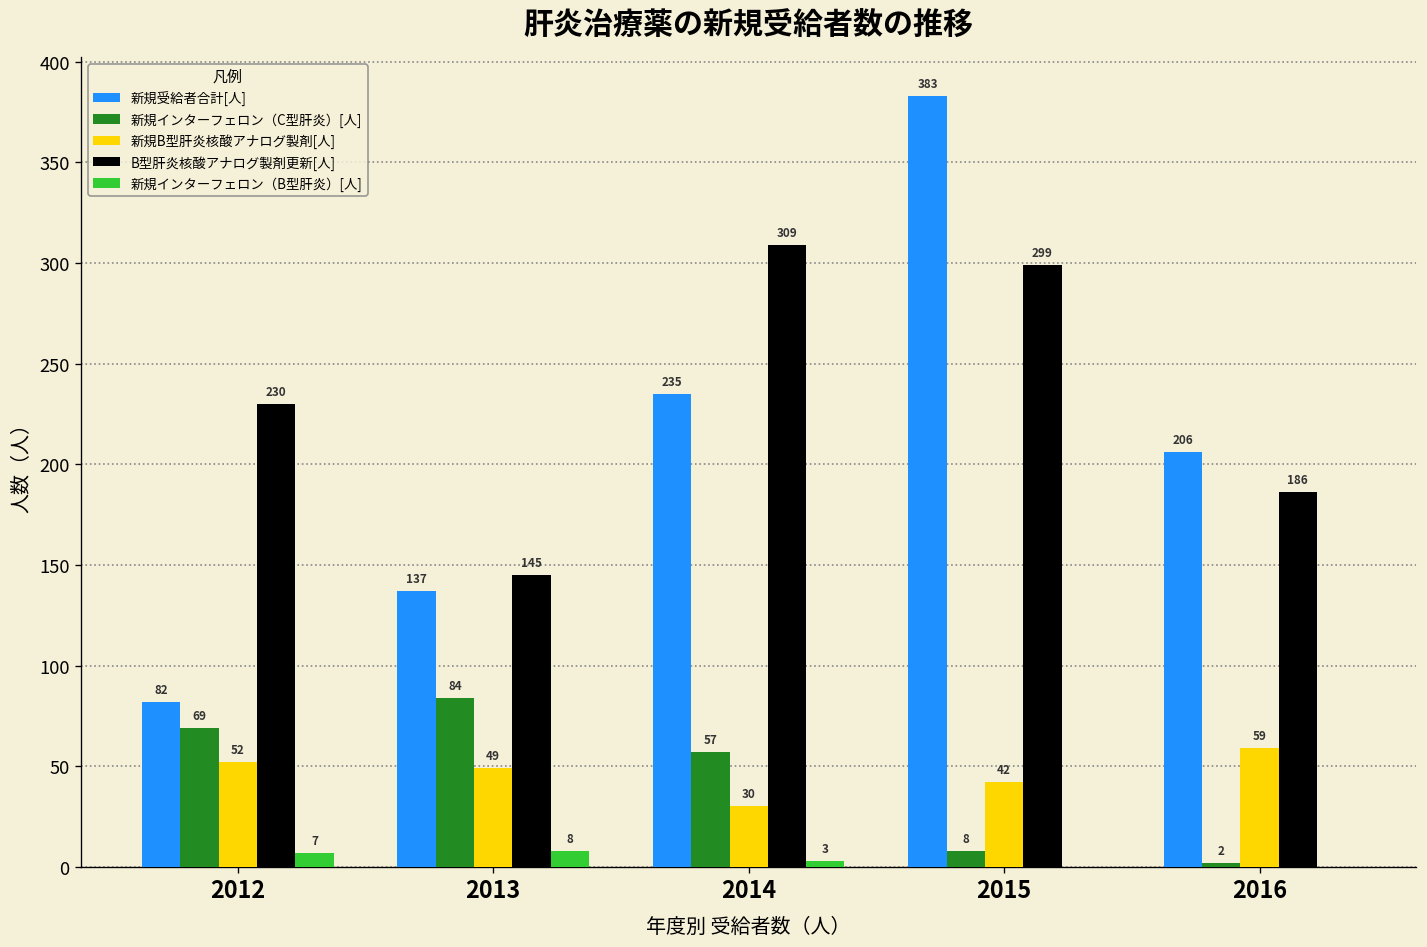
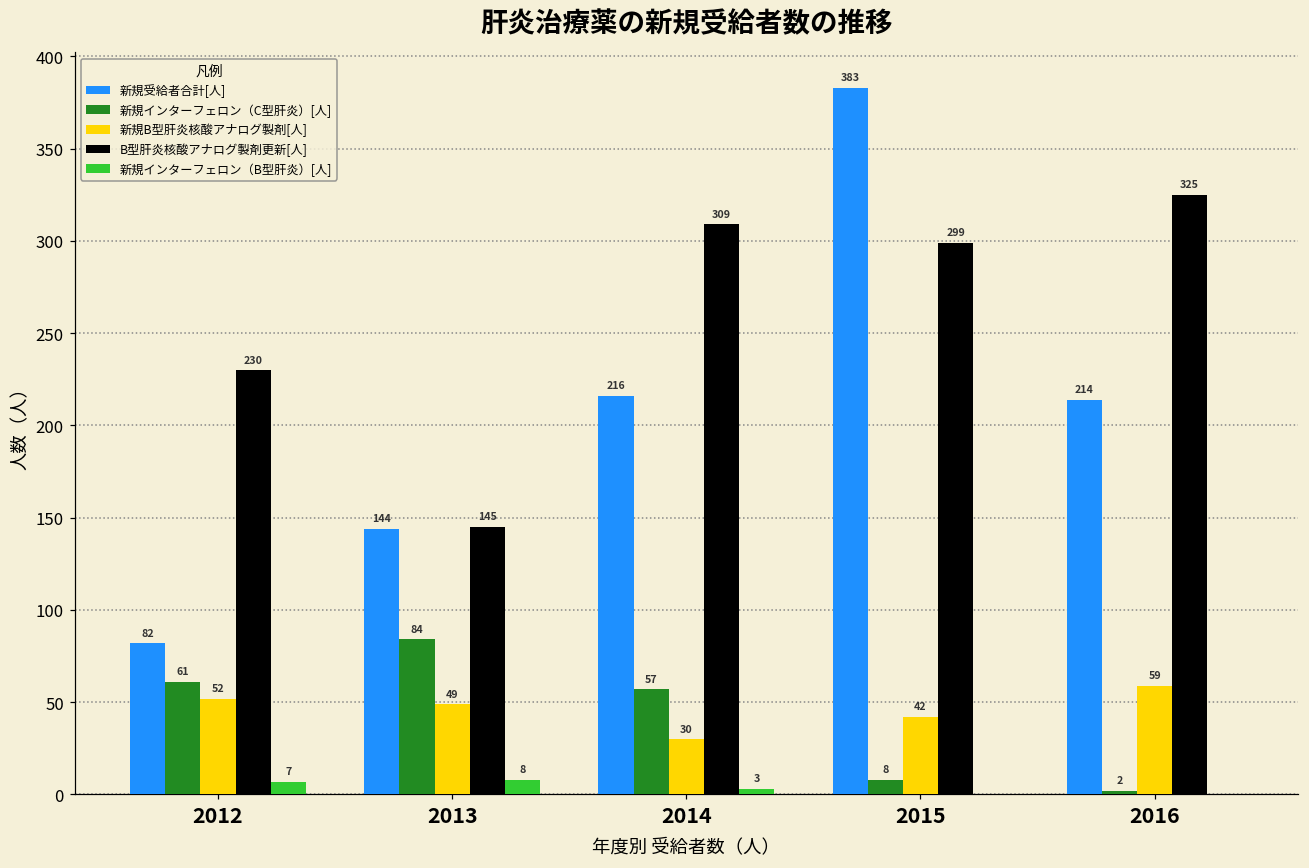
  {
    "新規受給者合計[人]": {
      "2012": 82,
-     "2013": 137,
-     "2014": 235,
+     "2013": 144,
+     "2014": 216,
      "2015": 383,
-     "2016": 206
+     "2016": 214
    },
    "新規インターフェロン（C型肝炎）[人]": {
-     "2012": 69,
+     "2012": 61,
      "2013": 84,
      "2014": 57,
      "2015": 8,
      "2016": 2
    },
    "新規B型肝炎核酸アナログ製剤[人]": {
      "2012": 52,
      "2013": 49,
      "2014": 30,
      "2015": 42,
      "2016": 59
    },
    "B型肝炎核酸アナログ製剤更新[人]": {
      "2012": 230,
      "2013": 145,
      "2014": 309,
      "2015": 299,
-     "2016": 186
+     "2016": 325
    },
    "新規インターフェロン（B型肝炎）[人]": {
      "2012": 7,
      "2013": 8,
      "2014": 3
    }
  }
